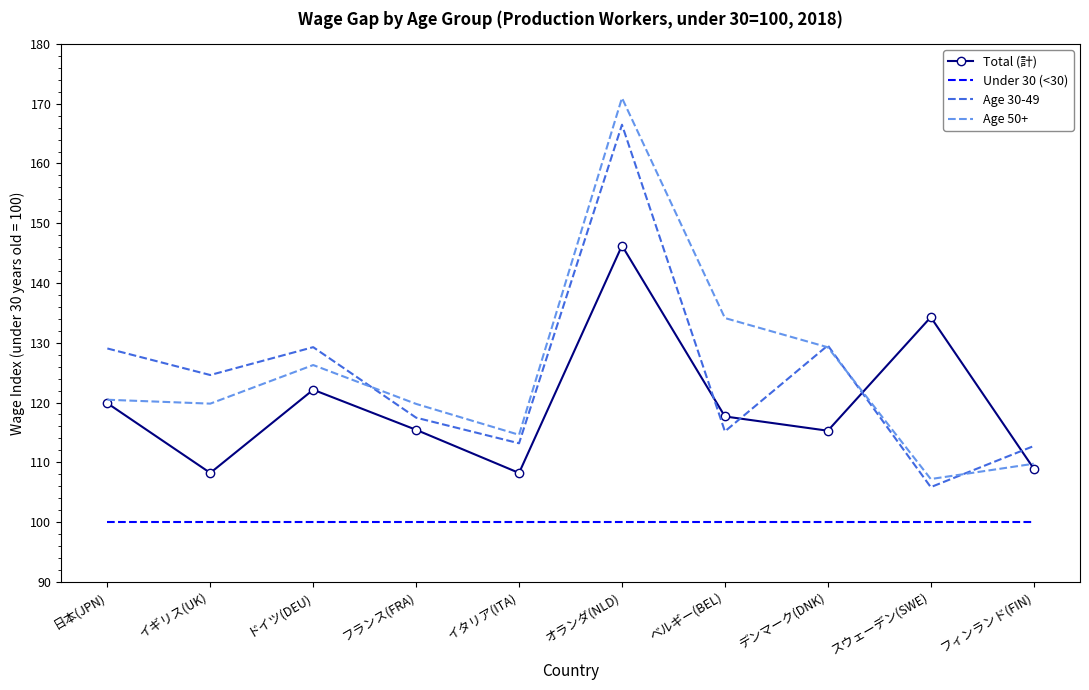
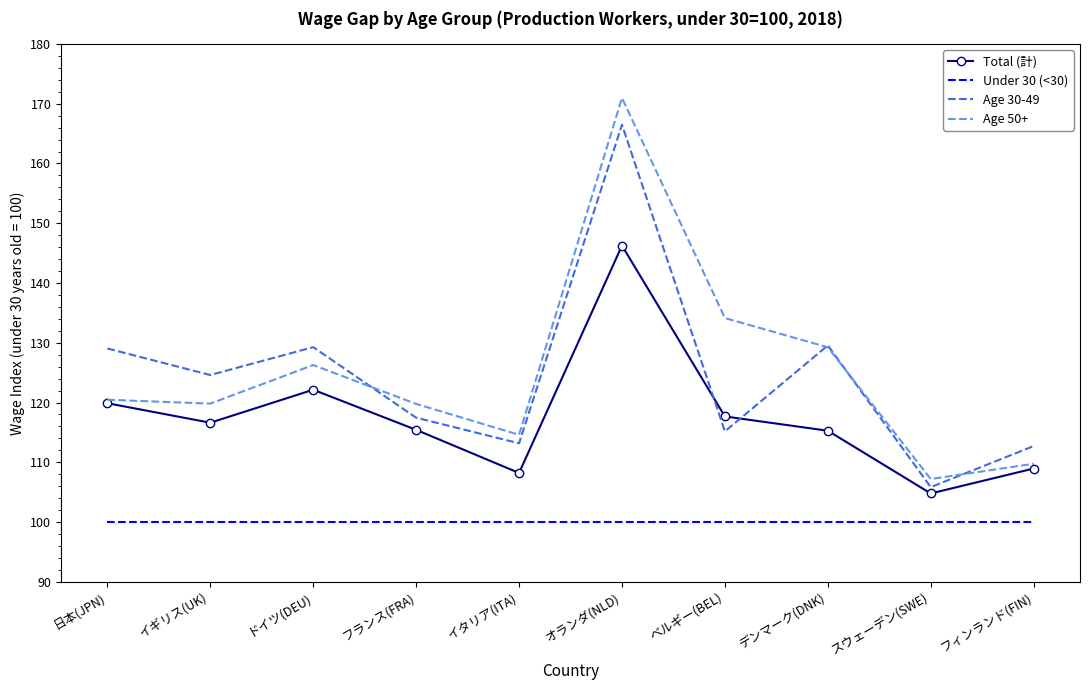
  {
    "Total (計)": {
      "日本(JPN)": 120,
-     "イギリス(UK)": 108,
+     "イギリス(UK)": 117,
      "ドイツ(DEU)": 122,
      "フランス(FRA)": 115,
      "イタリア(ITA)": 108,
      "オランダ(NLD)": 146,
      "ベルギー(BEL)": 118,
      "デンマーク(DNK)": 115,
-     "スウェーデン(SWE)": 134,
+     "スウェーデン(SWE)": 105,
      "フィンランド(FIN)": 109
    },
    "Under 30 (<30)": {
      "日本(JPN)": 100,
      "イギリス(UK)": 100,
      "ドイツ(DEU)": 100,
      "フランス(FRA)": 100,
      "イタリア(ITA)": 100,
      "オランダ(NLD)": 100,
      "ベルギー(BEL)": 100,
      "デンマーク(DNK)": 100,
      "スウェーデン(SWE)": 100,
      "フィンランド(FIN)": 100
    }
  }
